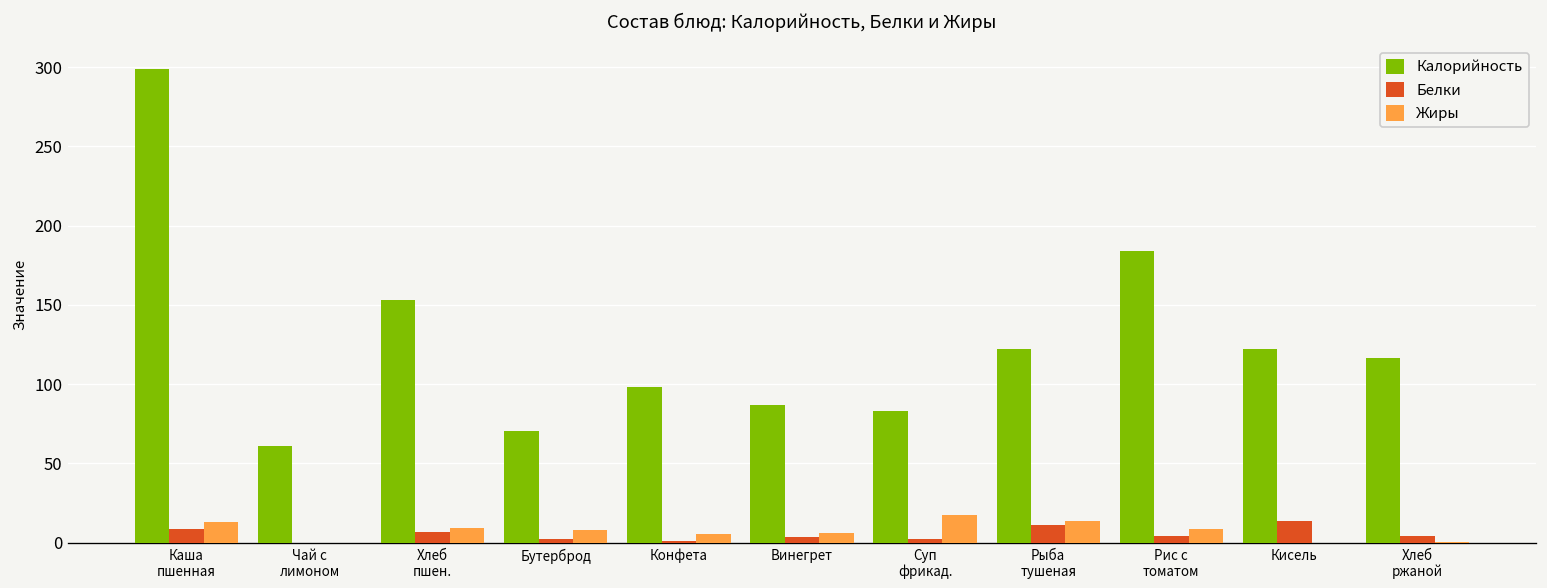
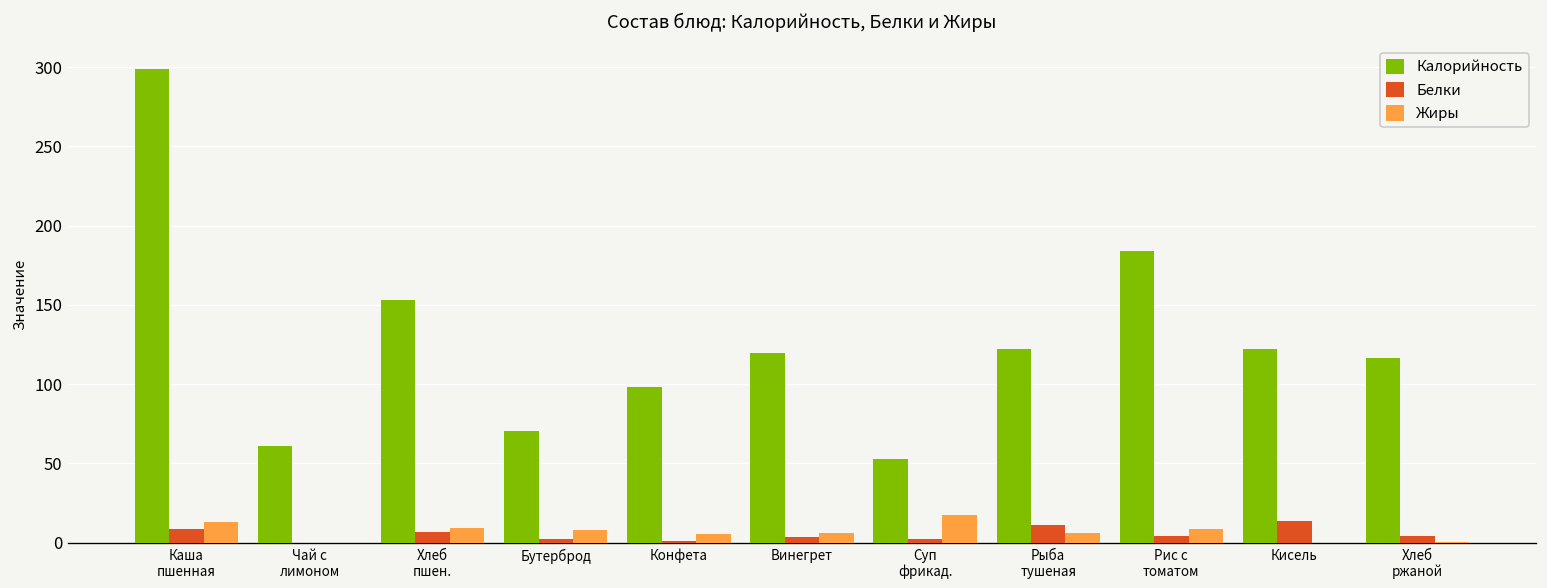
  {
    "Калорийность": {
      "Каша пшенная": 299,
      "Чай с лимоном": 61,
      "Хлеб пшен.": 153,
      "Бутерброд": 71,
      "Конфета": 98,
-     "Винегрет": 87,
-     "Суп фрикад.": 83,
+     "Винегрет": 119,
+     "Суп фрикад.": 53,
      "Рыба тушеная": 123,
      "Рис с томатом": 184,
      "Кисель": 122,
      "Хлеб ржаной": 117
    },
    "Белки": {
      "Каша пшенная": 9,
      "Хлеб пшен.": 7,
      "Бутерброд": 2,
      "Винегрет": 3,
      "Суп фрикад.": 3,
      "Рыба тушеная": 11,
      "Рис с томатом": 4,
      "Кисель": 14,
      "Хлеб ржаной": 4
    },
    "Жиры": {
      "Каша пшенная": 13,
      "Чай с лимоном": 0,
      "Хлеб пшен.": 10,
      "Бутерброд": 8,
      "Конфета": 5,
      "Винегрет": 6,
      "Суп фрикад.": 18,
-     "Рыба тушеная": 14,
+     "Рыба тушеная": 6,
      "Рис с томатом": 9,
      "Кисель": 0
    }
  }
